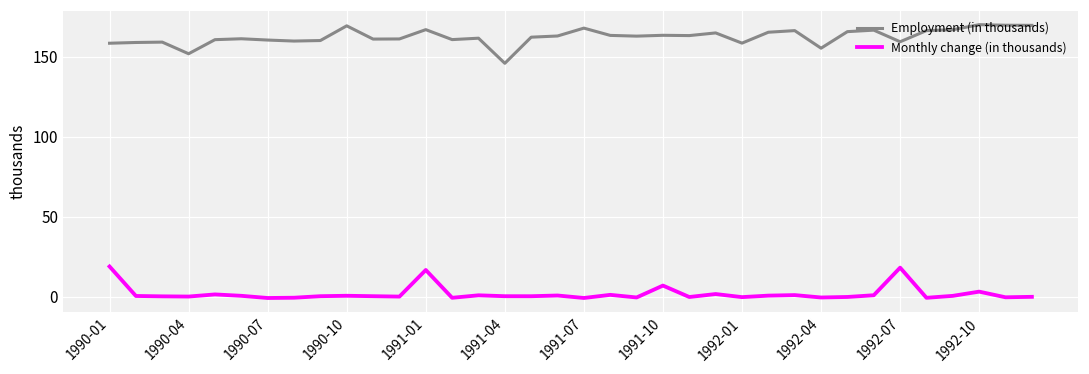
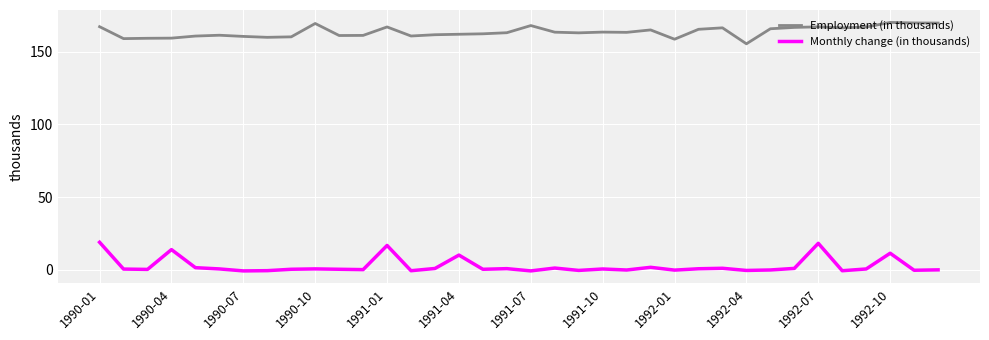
  {
    "Employment (in thousands)": {
-     "1990-01": 159,
-     "1990-04": 152,
+     "1990-01": 167,
+     "1990-04": 159,
      "1990-07": 161,
      "1990-10": 169,
      "1991-01": 167,
-     "1991-04": 146,
+     "1991-04": 162,
      "1991-07": 168,
      "1991-10": 163,
      "1992-01": 159,
      "1992-04": 155,
-     "1992-07": 159,
+     "1992-07": 167,
      "1992-10": 170
    },
    "Monthly change (in thousands)": {
      "1990-01": 19,
-     "1990-04": 0,
+     "1990-04": 14,
      "1990-07": -1,
      "1990-10": 1,
      "1991-01": 17,
-     "1991-04": 0,
+     "1991-04": 10,
      "1991-07": -1,
-     "1991-10": 7,
+     "1991-10": 1,
      "1992-01": 0,
      "1992-04": 0,
      "1992-07": 18,
-     "1992-10": 3
+     "1992-10": 11
    }
  }
